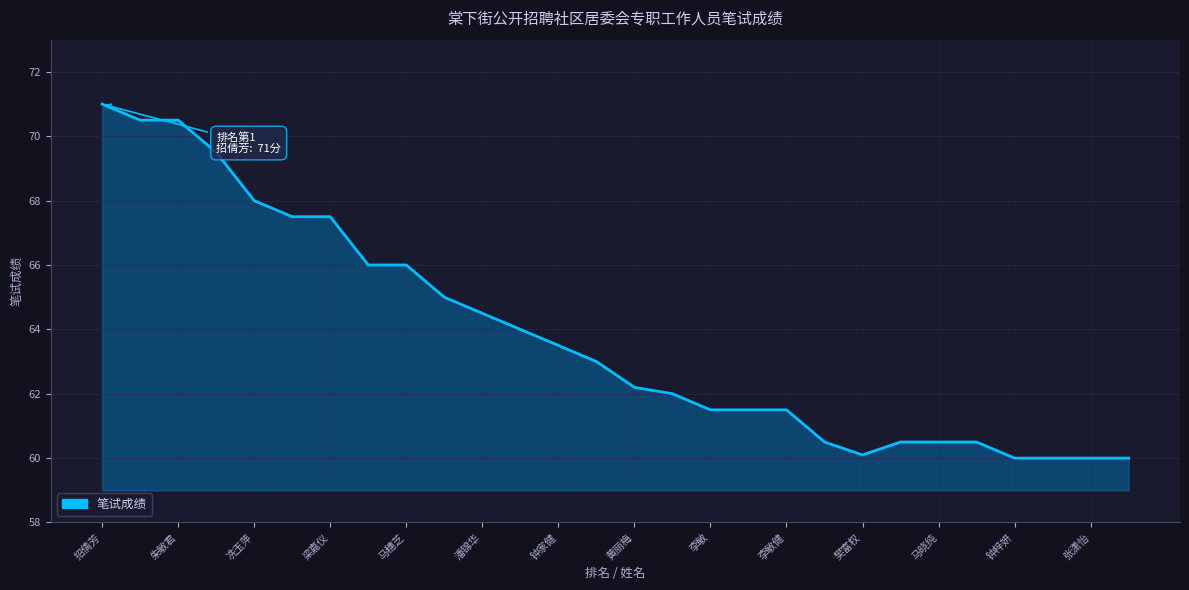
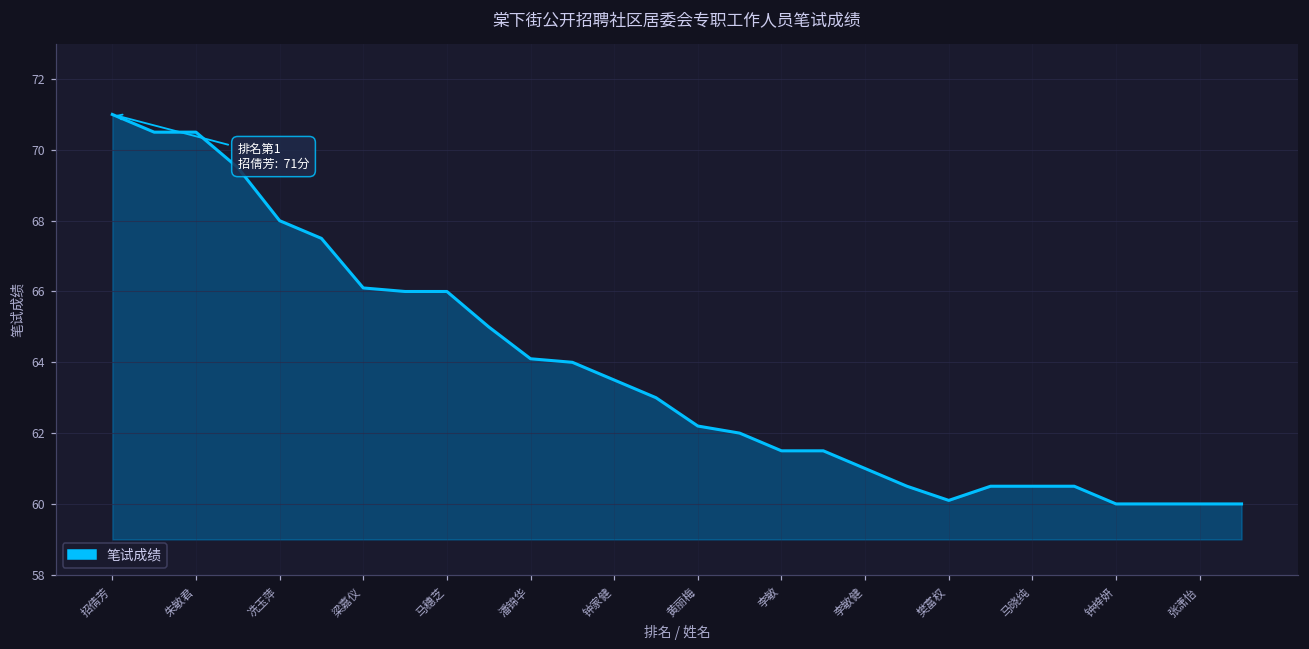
  {
    "招倩芳": 71.0,
    "冼玉萍": 68.0,
-   "梁嘉仪": 67.5,
+   "梁嘉仪": 66.1,
    "马穗芝": 66.0,
-   "潘锦华": 64.5,
+   "潘锦华": 64.1,
    "钟家健": 63.5,
    "黄丽梅": 62.2,
    "李敏": 61.5,
-   "李敏健": 61.5,
+   "李敏健": 61.0,
    "樊富权": 60.1,
    "马晓纯": 60.5,
    "钟梓妍": 60.0,
    "张潇怡": 60.0
  }
